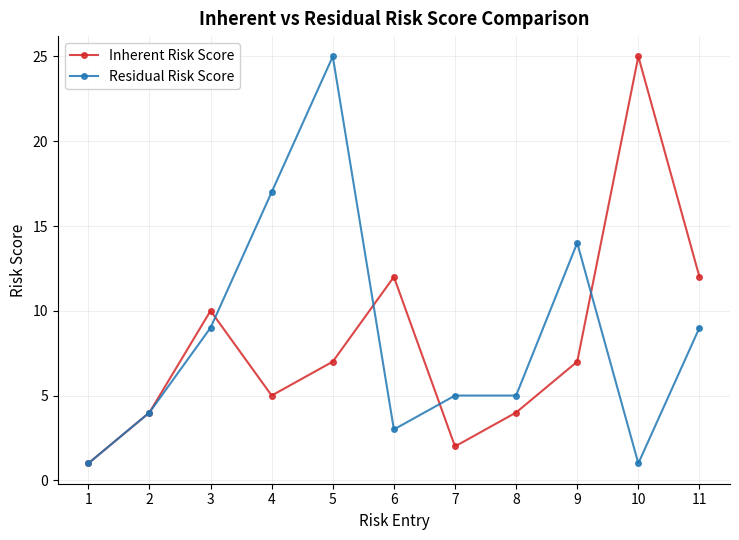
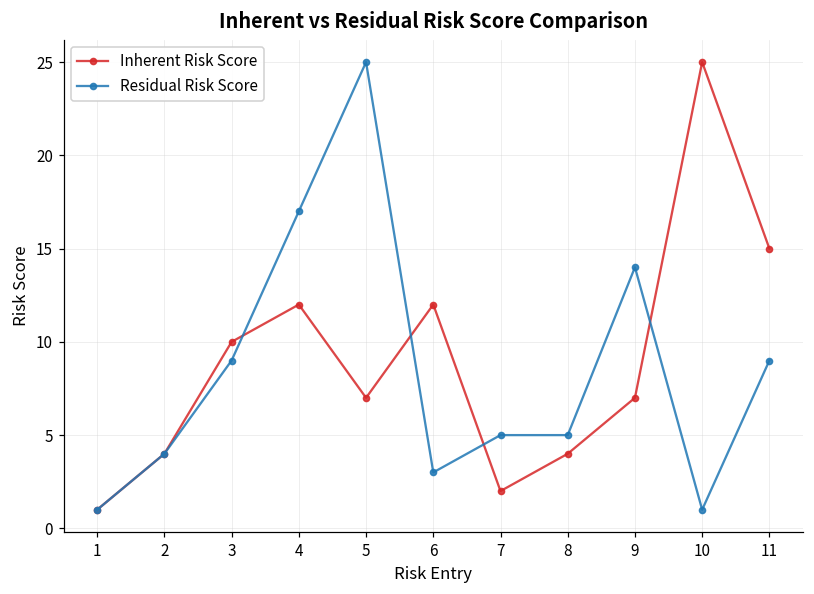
  {
    "Inherent Risk Score": {
      "3": 10,
-     "4": 5,
+     "4": 12,
      "5": 7,
      "6": 12,
      "7": 2,
      "8": 4,
      "9": 7,
      "10": 25,
-     "11": 12
+     "11": 15
    },
    "Residual Risk Score": {
      "3": 9,
      "4": 17,
      "5": 25,
      "6": 3,
      "7": 5,
      "8": 5,
      "9": 14,
      "10": 1,
      "11": 9
    }
  }
